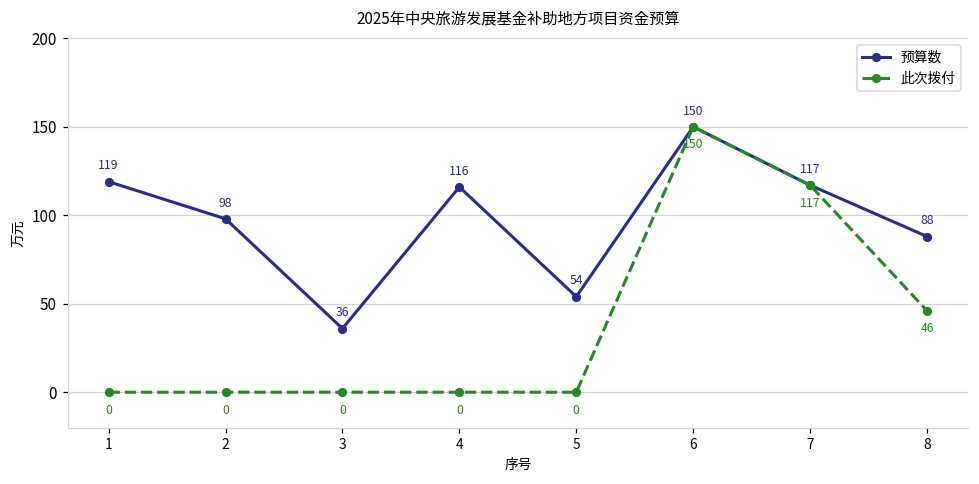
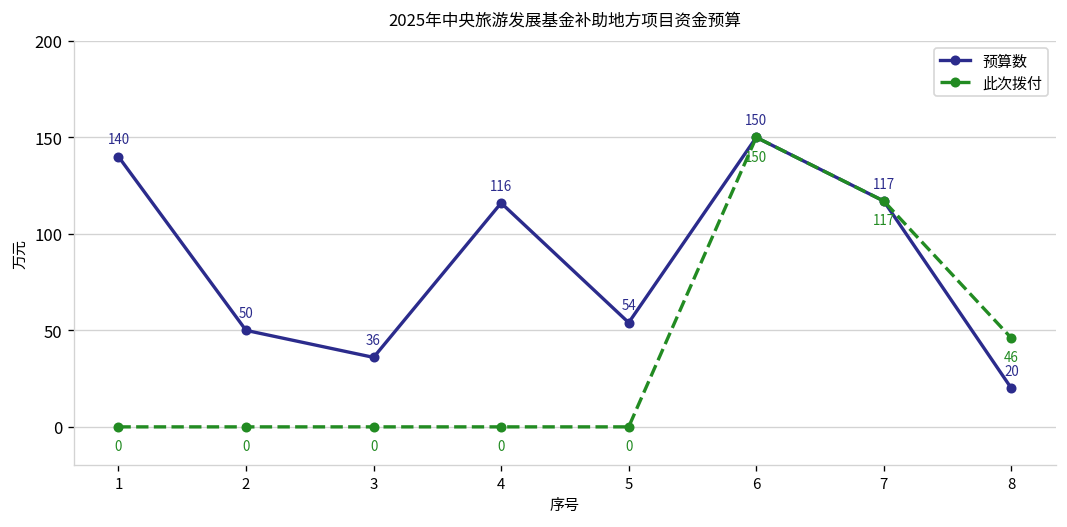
  {
    "预算数": {
-     "1": 119,
-     "2": 98,
+     "1": 140,
+     "2": 50,
      "3": 36,
      "4": 116,
      "5": 54,
-     "8": 88
+     "8": 20
    },
    "此次拨付": {
      "1": 0,
      "2": 0,
      "3": 0,
      "4": 0,
      "5": 0,
      "8": 46
    }
  }
